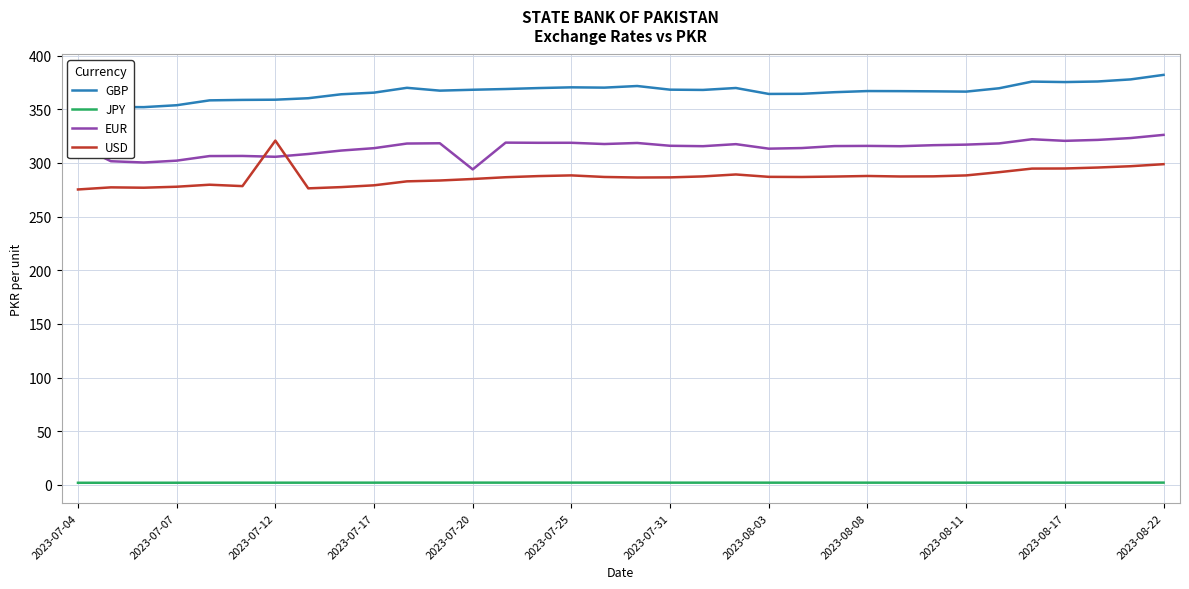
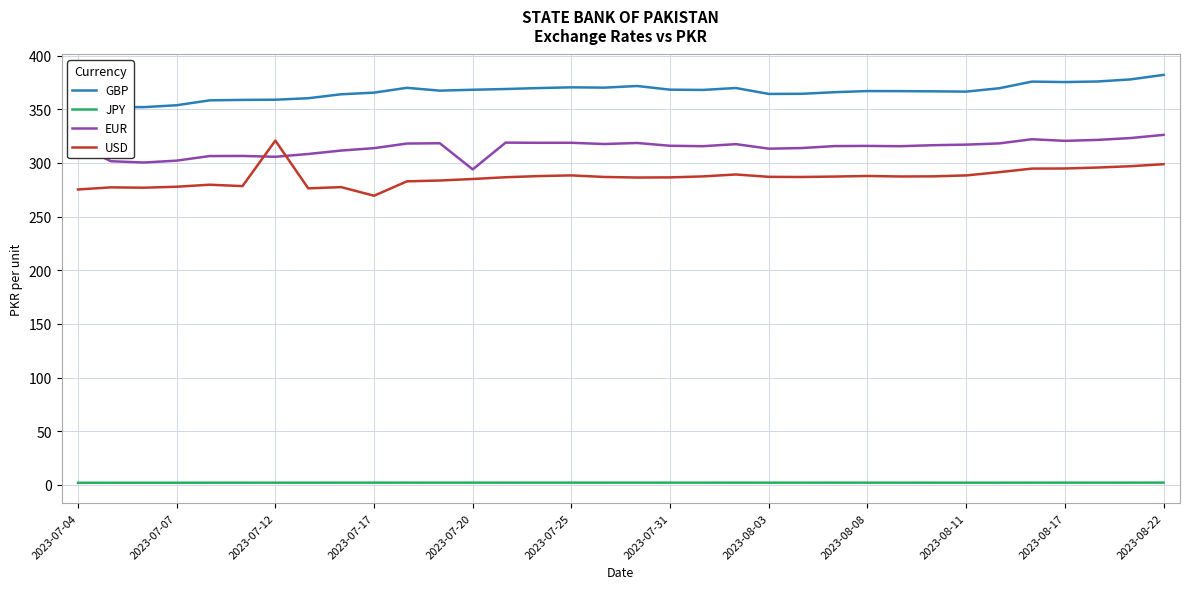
  {
    "GBP": {
      "2023-07-07": 354,
      "2023-07-12": 359,
      "2023-07-17": 366,
      "2023-07-20": 368,
      "2023-07-25": 370,
      "2023-07-31": 368,
      "2023-08-03": 364,
      "2023-08-08": 367,
      "2023-08-11": 366,
      "2023-08-17": 375,
      "2023-08-22": 382
    },
    "JPY": {
      "2023-07-04": 2,
      "2023-07-07": 2,
      "2023-07-12": 2,
      "2023-07-17": 2,
      "2023-07-20": 2,
      "2023-07-25": 2,
      "2023-07-31": 2,
      "2023-08-03": 2,
      "2023-08-08": 2,
      "2023-08-11": 2,
      "2023-08-17": 2,
      "2023-08-22": 2
    },
    "EUR": {
      "2023-07-07": 302,
      "2023-07-12": 306,
      "2023-07-17": 314,
      "2023-07-20": 294,
      "2023-07-25": 319,
      "2023-07-31": 316,
      "2023-08-03": 313,
      "2023-08-08": 316,
      "2023-08-11": 317,
      "2023-08-17": 321,
      "2023-08-22": 326
    },
    "USD": {
      "2023-07-04": 275,
      "2023-07-07": 278,
      "2023-07-12": 321,
-     "2023-07-17": 279,
+     "2023-07-17": 269,
      "2023-07-20": 285,
      "2023-07-25": 288,
      "2023-07-31": 287,
      "2023-08-03": 287,
      "2023-08-08": 288,
      "2023-08-11": 288,
      "2023-08-17": 295,
      "2023-08-22": 299
    }
  }
